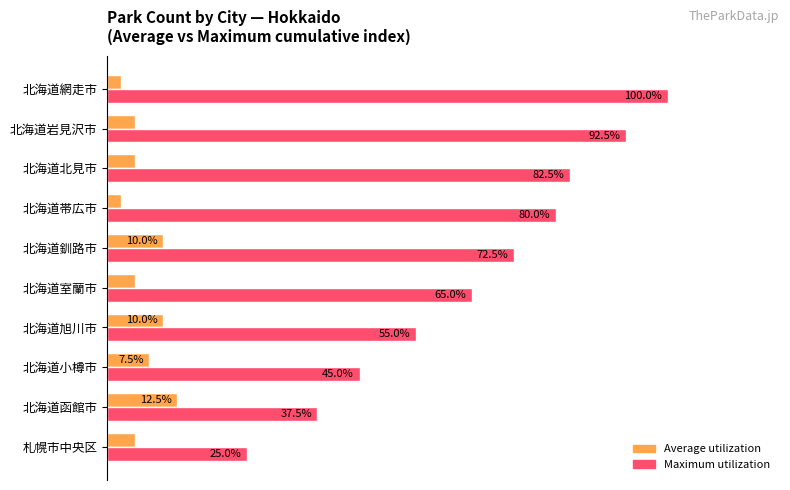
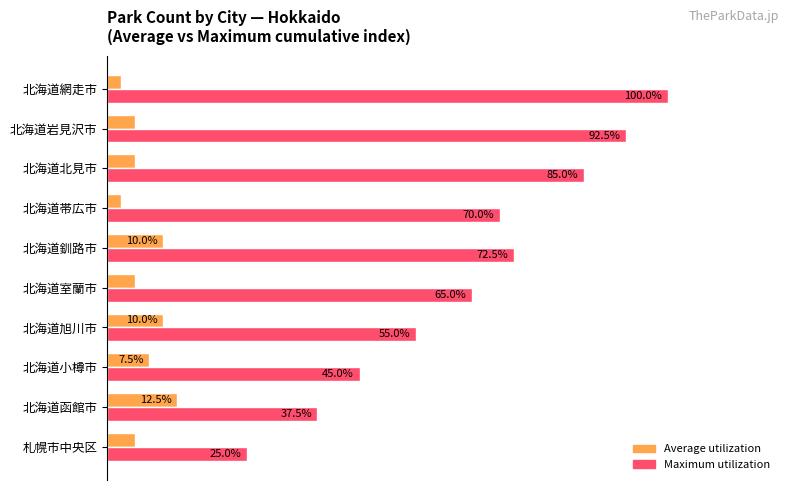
  {
    "Average utilization": {
      "北海道釧路市": "10.0%",
      "北海道旭川市": "10.0%",
      "北海道小樽市": "7.5%",
      "北海道函館市": "12.5%"
    },
    "Maximum utilization": {
      "北海道網走市": "100.0%",
      "北海道岩見沢市": "92.5%",
-     "北海道北見市": "82.5%",
-     "北海道帯広市": "80.0%",
+     "北海道北見市": "85.0%",
+     "北海道帯広市": "70.0%",
      "北海道釧路市": "72.5%",
      "北海道室蘭市": "65.0%",
      "北海道旭川市": "55.0%",
      "北海道小樽市": "45.0%",
      "北海道函館市": "37.5%",
      "札幌市中央区": "25.0%"
    }
  }
